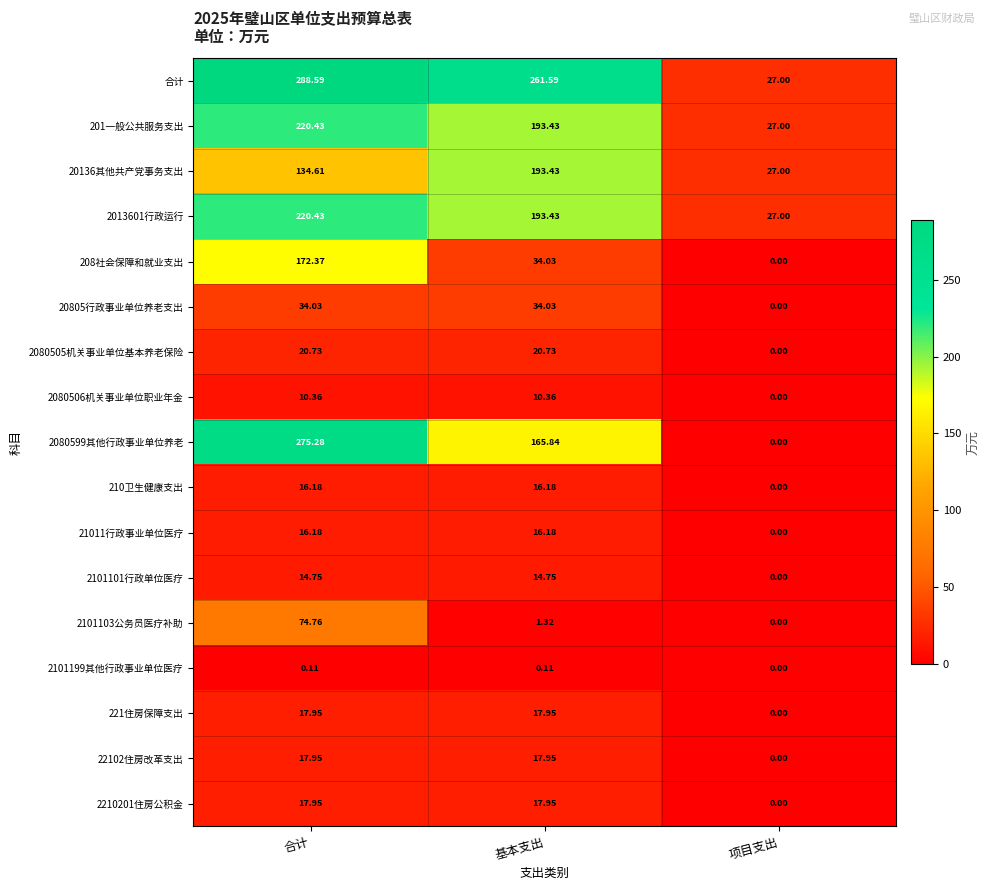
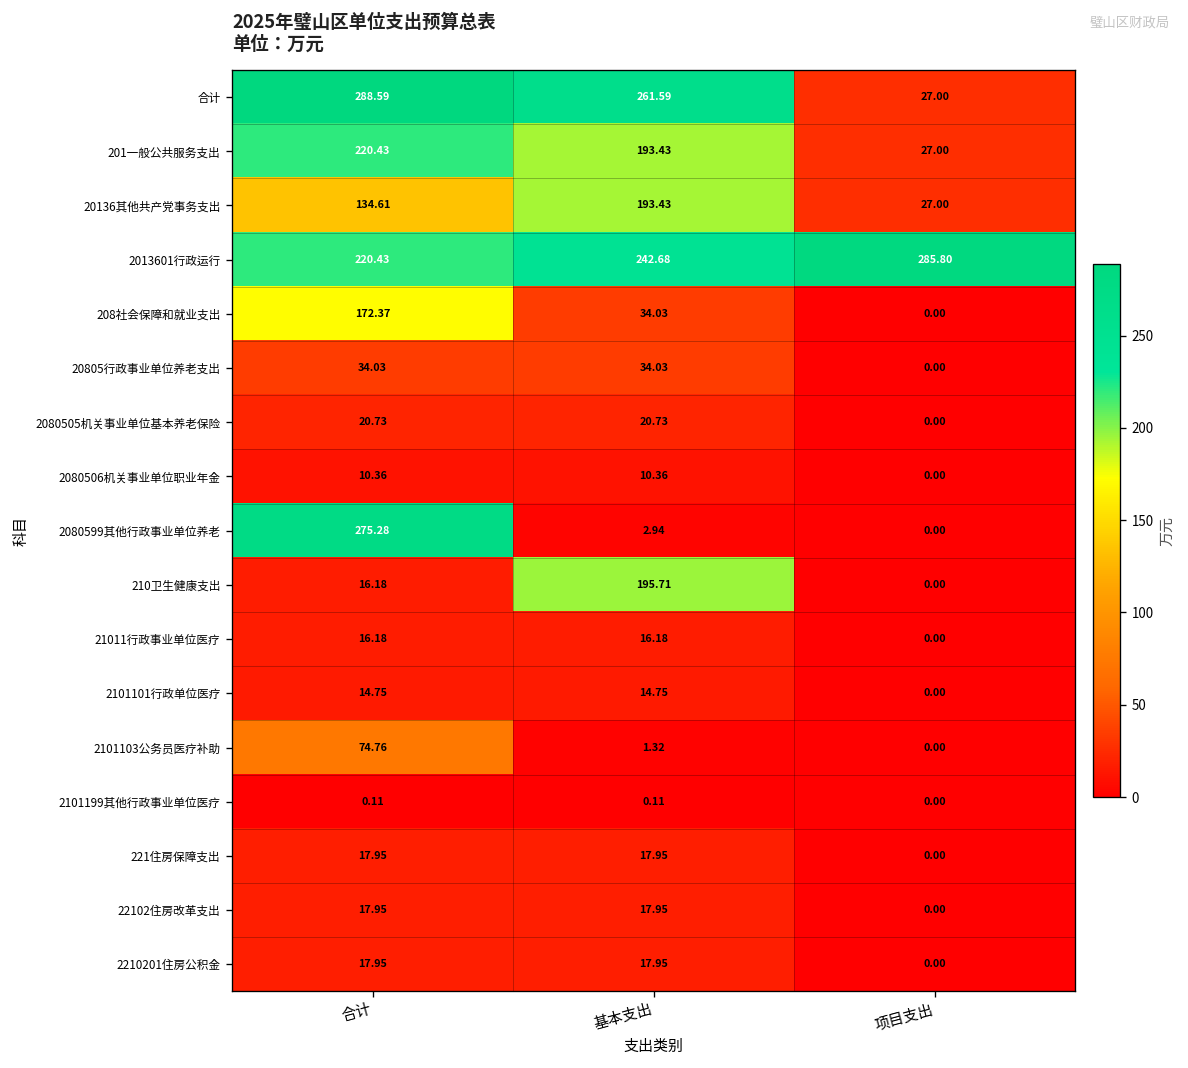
  {
    "合计": {
      "合计": 288.59,
      "基本支出": 261.59,
      "项目支出": 27.00
    },
    "201一般公共服务支出": {
      "合计": 220.43,
      "基本支出": 193.43,
      "项目支出": 27.00
    },
    "20136其他共产党事务支出": {
      "合计": 134.61,
      "基本支出": 193.43,
      "项目支出": 27.00
    },
    "2013601行政运行": {
      "合计": 220.43,
-     "基本支出": 193.43,
-     "项目支出": 27.00
+     "基本支出": 242.68,
+     "项目支出": 285.80
    },
    "208社会保障和就业支出": {
      "合计": 172.37,
      "基本支出": 34.03,
      "项目支出": 0.00
    },
    "20805行政事业单位养老支出": {
      "合计": 34.03,
      "基本支出": 34.03,
      "项目支出": 0.00
    },
    "2080505机关事业单位基本养老保险": {
      "合计": 20.73,
      "基本支出": 20.73,
      "项目支出": 0.00
    },
    "2080506机关事业单位职业年金": {
      "合计": 10.36,
      "基本支出": 10.36,
      "项目支出": 0.00
    },
    "2080599其他行政事业单位养老": {
      "合计": 275.28,
-     "基本支出": 165.84,
+     "基本支出": 2.94,
      "项目支出": 0.00
    },
    "210卫生健康支出": {
      "合计": 16.18,
-     "基本支出": 16.18,
+     "基本支出": 195.71,
      "项目支出": 0.00
    },
    "21011行政事业单位医疗": {
      "合计": 16.18,
      "基本支出": 16.18,
      "项目支出": 0.00
    },
    "2101101行政单位医疗": {
      "合计": 14.75,
      "基本支出": 14.75,
      "项目支出": 0.00
    },
    "2101103公务员医疗补助": {
      "合计": 74.76,
      "基本支出": 1.32,
      "项目支出": 0.00
    },
    "2101199其他行政事业单位医疗": {
      "合计": 0.11,
      "基本支出": 0.11,
      "项目支出": 0.00
    },
    "221住房保障支出": {
      "合计": 17.95,
      "基本支出": 17.95,
      "项目支出": 0.00
    },
    "22102住房改革支出": {
      "合计": 17.95,
      "基本支出": 17.95,
      "项目支出": 0.00
    },
    "2210201住房公积金": {
      "合计": 17.95,
      "基本支出": 17.95,
      "项目支出": 0.00
    }
  }
